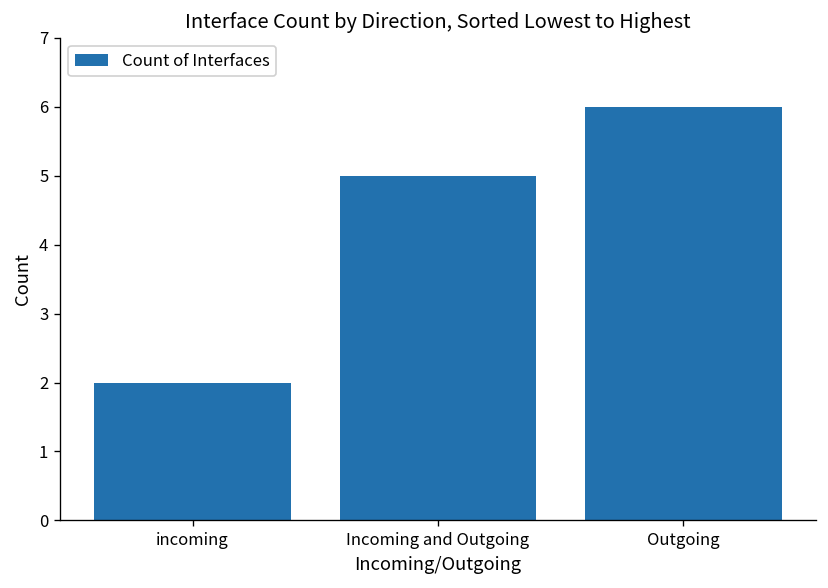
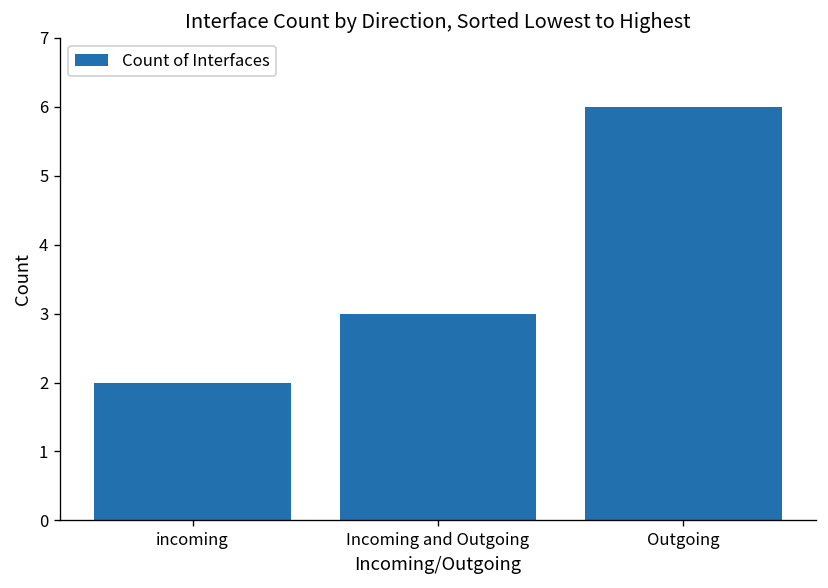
  {
    "incoming": 2,
-   "Incoming and Outgoing": 5,
+   "Incoming and Outgoing": 3,
    "Outgoing": 6
  }
